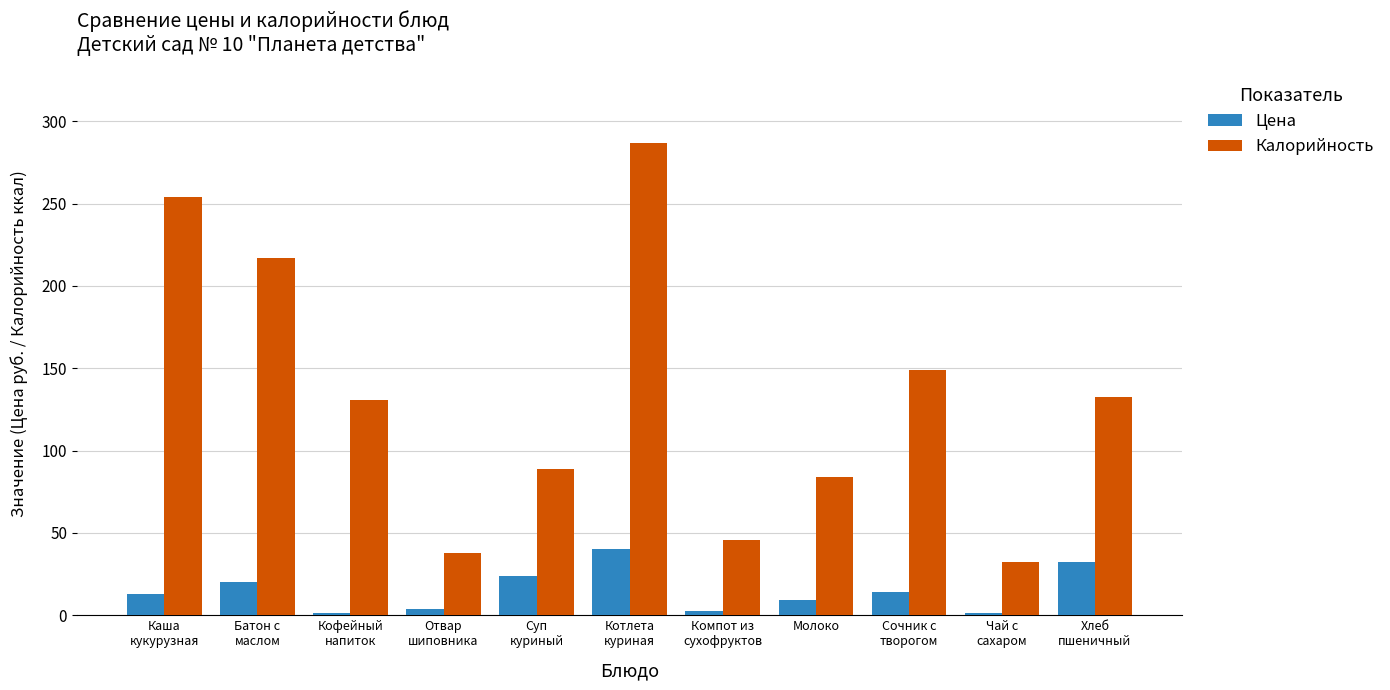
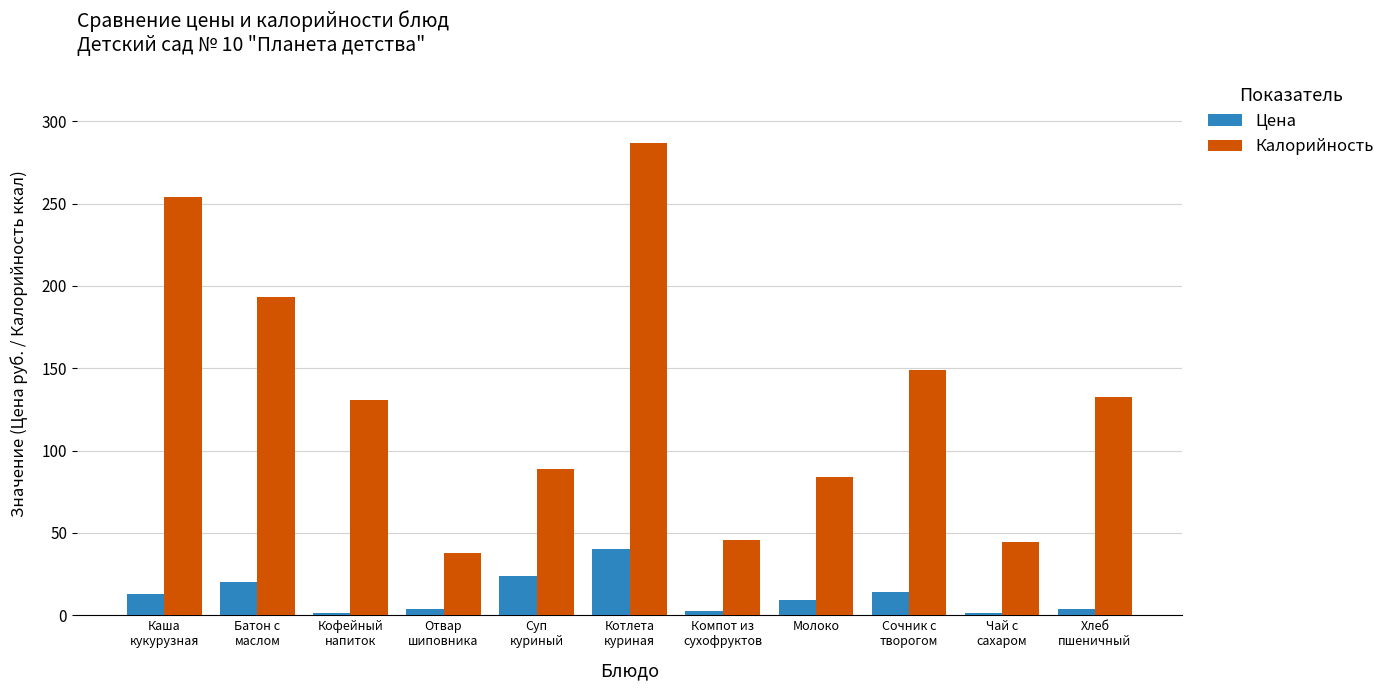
  {
    "Цена": {
      "Каша кукурузная": 13,
      "Батон с маслом": 20,
      "Отвар шиповника": 4,
      "Суп куриный": 24,
      "Котлета куриная": 40,
      "Компот из сухофруктов": 2,
      "Молоко": 9,
      "Сочник с творогом": 14,
-     "Хлеб пшеничный": 32
+     "Хлеб пшеничный": 4
    },
    "Калорийность": {
      "Каша кукурузная": 254,
-     "Батон с маслом": 217,
+     "Батон с маслом": 194,
      "Кофейный напиток": 131,
      "Отвар шиповника": 38,
      "Суп куриный": 89,
      "Котлета куриная": 287,
      "Компот из сухофруктов": 45,
      "Молоко": 84,
      "Сочник с творогом": 149,
-     "Чай с сахаром": 32,
+     "Чай с сахаром": 44,
      "Хлеб пшеничный": 133
    }
  }
